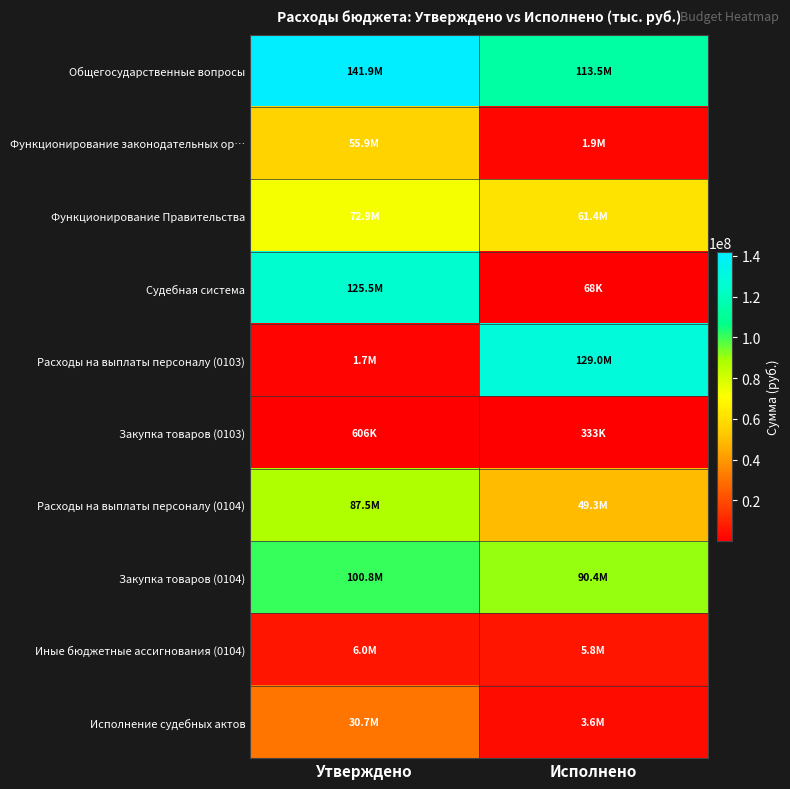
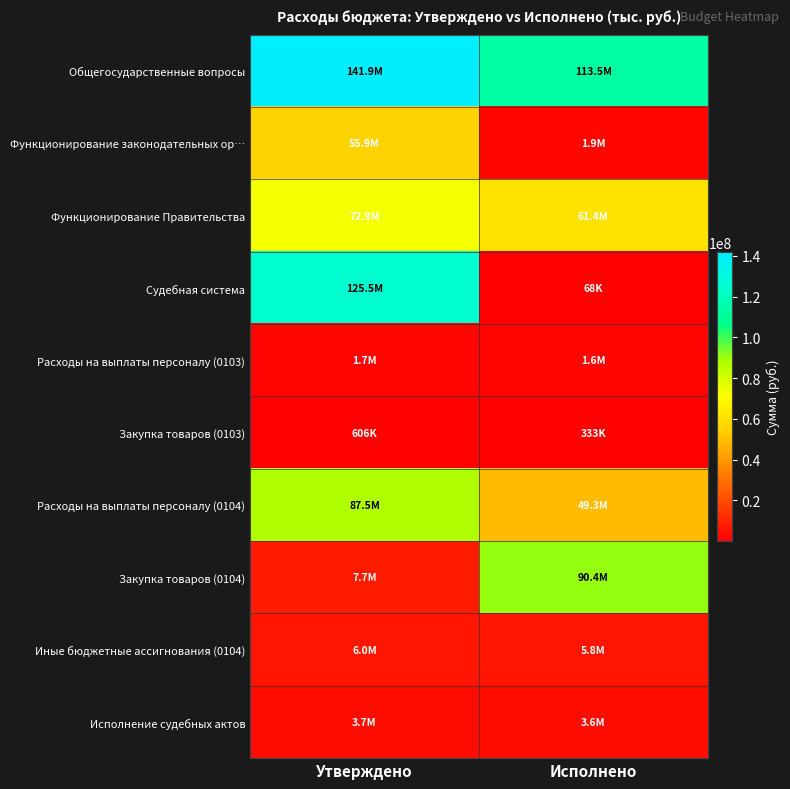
  {
    "Общегосударственные вопросы": {
      "Утверждено": "141.9M",
      "Исполнено": "113.5M"
    },
    "Функционирование законодательных ор…": {
      "Утверждено": "55.9M",
      "Исполнено": "1.9M"
    },
    "Функционирование Правительства": {
      "Утверждено": "72.9M",
      "Исполнено": "61.4M"
    },
    "Судебная система": {
      "Утверждено": "125.5M",
      "Исполнено": "68K"
    },
    "Расходы на выплаты персоналу (0103)": {
      "Утверждено": "1.7M",
-     "Исполнено": "129.0M"
+     "Исполнено": "1.6M"
    },
    "Закупка товаров (0103)": {
      "Утверждено": "606K",
      "Исполнено": "333K"
    },
    "Расходы на выплаты персоналу (0104)": {
      "Утверждено": "87.5M",
      "Исполнено": "49.3M"
    },
    "Закупка товаров (0104)": {
-     "Утверждено": "100.8M",
+     "Утверждено": "7.7M",
      "Исполнено": "90.4M"
    },
    "Иные бюджетные ассигнования (0104)": {
      "Утверждено": "6.0M",
      "Исполнено": "5.8M"
    },
    "Исполнение судебных актов": {
-     "Утверждено": "30.7M",
+     "Утверждено": "3.7M",
      "Исполнено": "3.6M"
    }
  }
